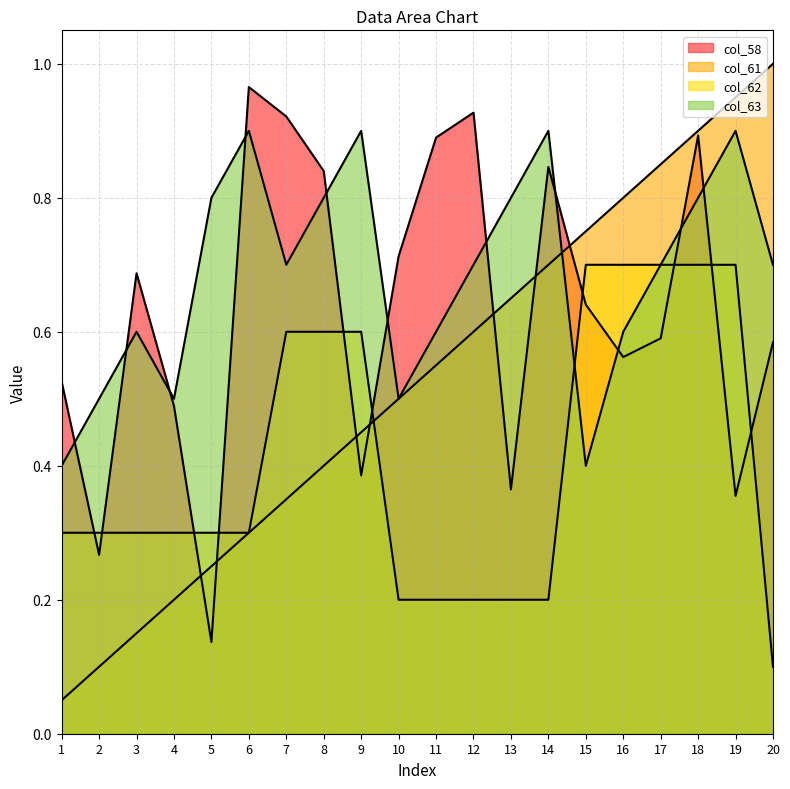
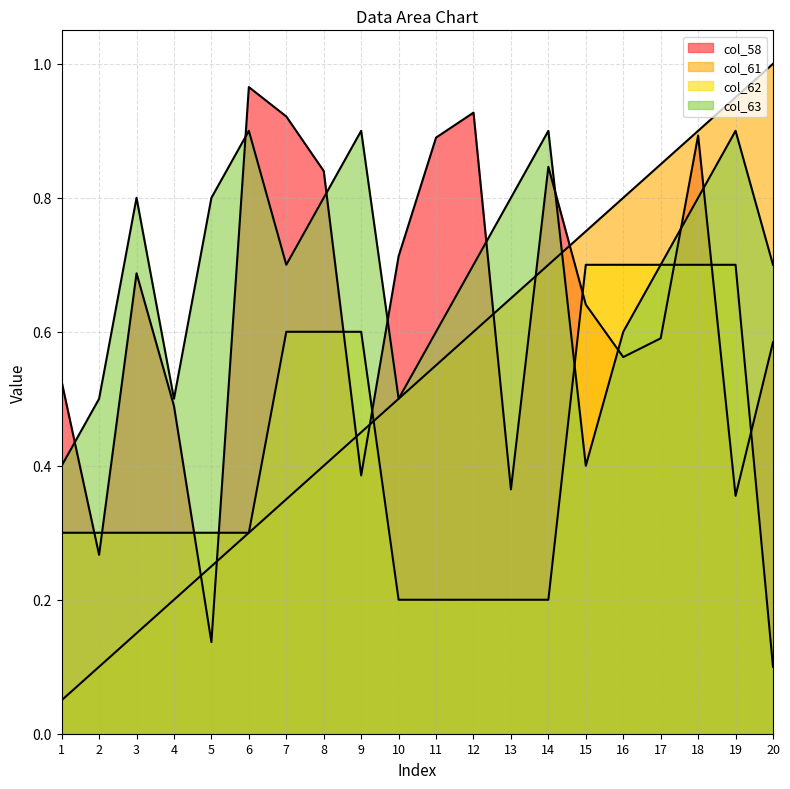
  {
    "col_58": {
      "1": 0.53,
      "2": 0.27,
      "3": 0.69,
      "4": 0.49,
      "5": 0.14,
      "6": 0.97,
      "7": 0.92,
      "8": 0.84,
      "9": 0.39,
      "10": 0.71,
      "11": 0.89,
      "12": 0.93,
      "13": 0.36,
      "14": 0.85,
      "15": 0.64,
      "16": 0.56,
      "17": 0.59,
      "18": 0.89,
      "19": 0.36,
      "20": 0.58
    },
    "col_63": {
      "1": 0.40,
      "2": 0.50,
-     "3": 0.60,
+     "3": 0.80,
      "4": 0.50,
      "5": 0.80,
      "6": 0.90,
      "7": 0.70,
      "8": 0.80,
      "9": 0.90,
      "11": 0.60,
      "12": 0.70,
      "13": 0.80,
      "14": 0.90,
      "15": 0.40,
      "16": 0.60,
      "18": 0.80,
      "19": 0.90,
      "20": 0.70
    }
  }
